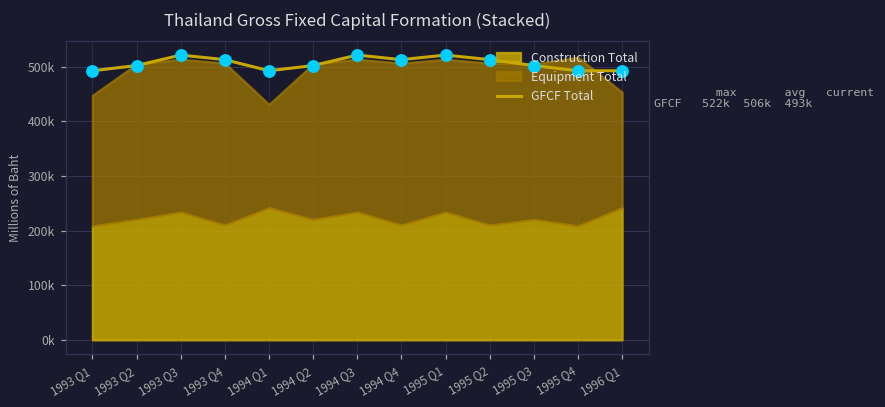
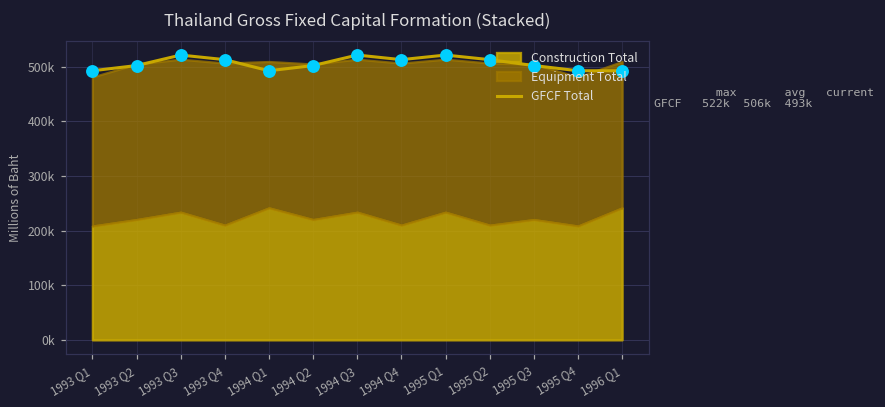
  {
    "Equipment Total": {
-     "1993 Q1": 240000,
+     "1993 Q1": 270000,
      "1993 Q3": 280000,
      "1993 Q4": 300000,
-     "1994 Q1": 190000,
+     "1994 Q1": 270000,
      "1994 Q3": 280000,
      "1994 Q4": 300000,
      "1995 Q1": 280000,
      "1995 Q2": 300000,
-     "1995 Q4": 310000,
-     "1996 Q1": 210000
+     "1995 Q4": 270000,
+     "1996 Q1": 270000
    }
  }
